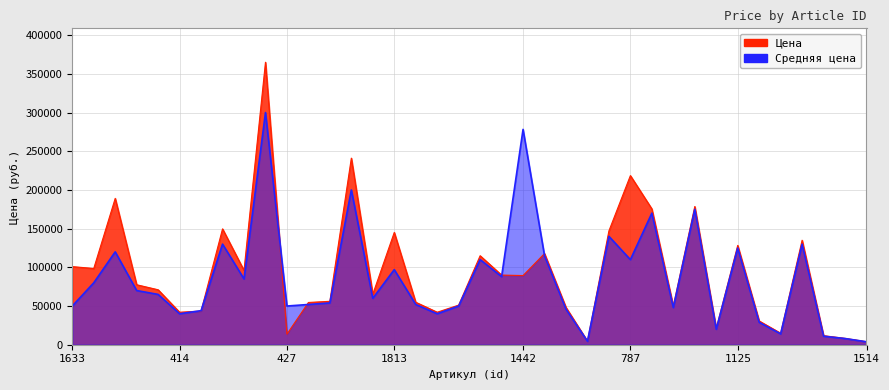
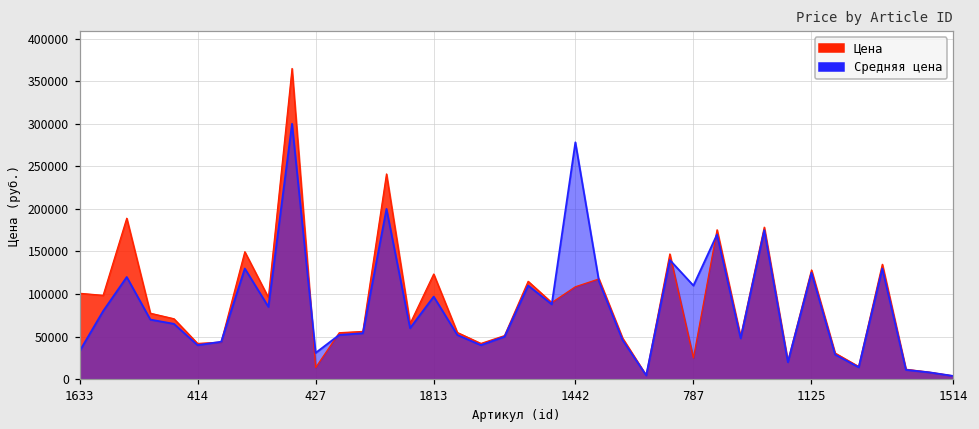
  {
    "Цена": {
      "1633": 100000,
      "427": 10000,
-     "1813": 150000,
-     "1442": 90000,
-     "787": 220000,
+     "1813": 120000,
+     "1442": 110000,
+     "787": 30000,
      "1125": 130000
    },
    "Средняя цена": {
-     "1633": 50000,
-     "427": 50000,
+     "1633": 30000,
+     "427": 30000,
      "1813": 100000,
      "1442": 280000,
      "787": 110000,
      "1125": 130000
    }
  }
